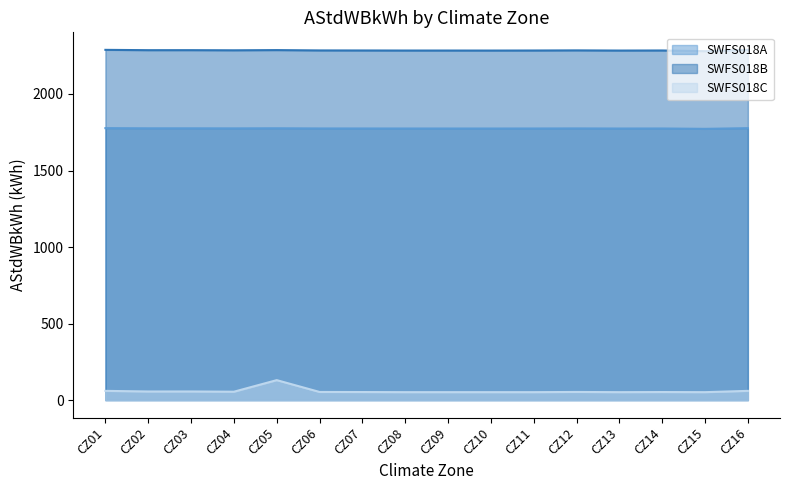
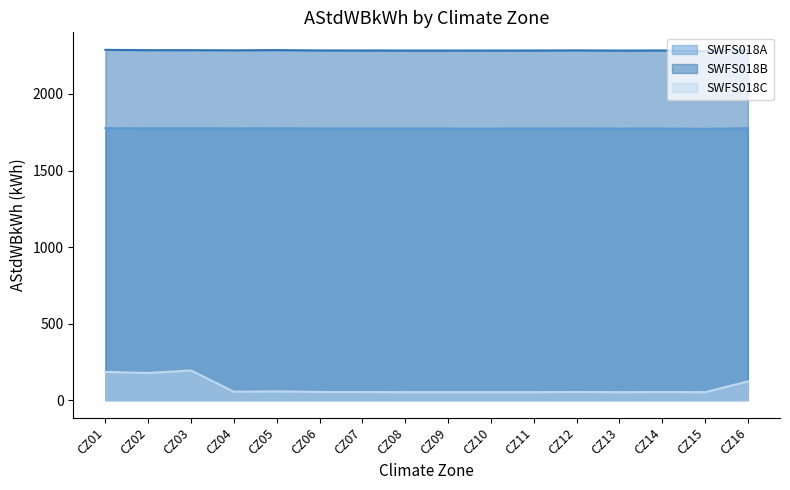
  {
    "SWFS018C": {
-     "CZ01": 60,
-     "CZ02": 60,
-     "CZ03": 60,
+     "CZ01": 180,
+     "CZ02": 180,
+     "CZ03": 190,
      "CZ04": 60,
-     "CZ05": 130,
+     "CZ05": 60,
      "CZ06": 50,
      "CZ07": 50,
      "CZ08": 50,
      "CZ09": 50,
      "CZ10": 50,
      "CZ11": 50,
      "CZ12": 50,
      "CZ13": 50,
      "CZ14": 50,
      "CZ15": 50,
-     "CZ16": 60
+     "CZ16": 120
    }
  }
